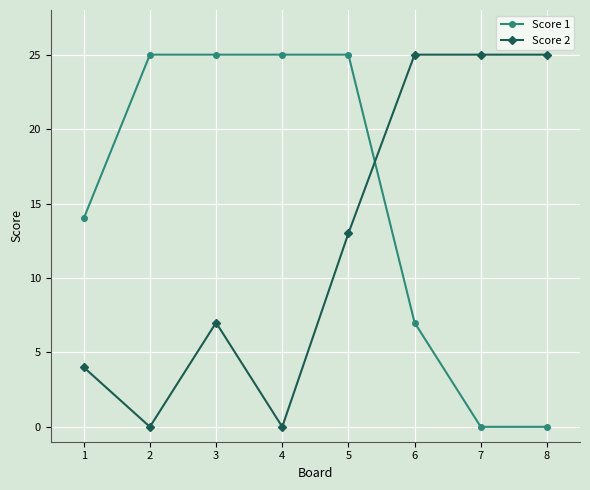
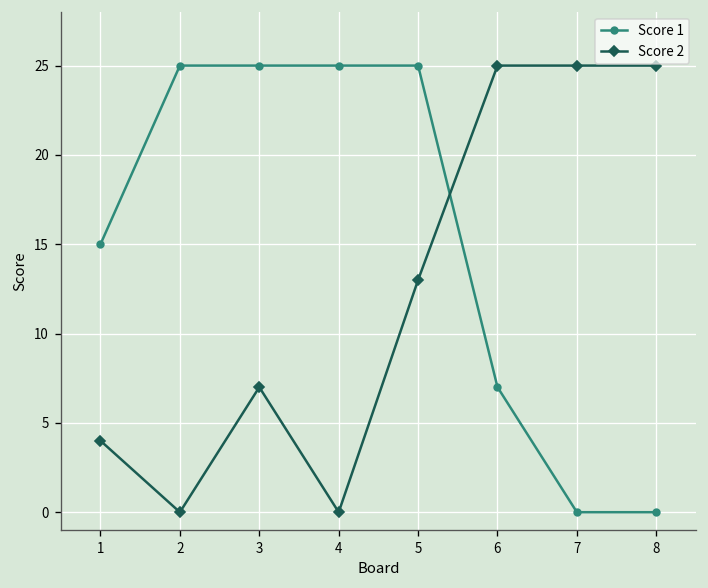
  {
    "Score 1": {
-     "1": 14,
+     "1": 15,
      "2": 25,
      "3": 25,
      "4": 25,
      "5": 25,
      "6": 7,
      "7": 0,
      "8": 0
    },
    "Score 2": {
      "1": 4,
      "2": 0,
      "3": 7,
      "4": 0,
      "5": 13,
      "6": 25,
      "7": 25,
      "8": 25
    }
  }
